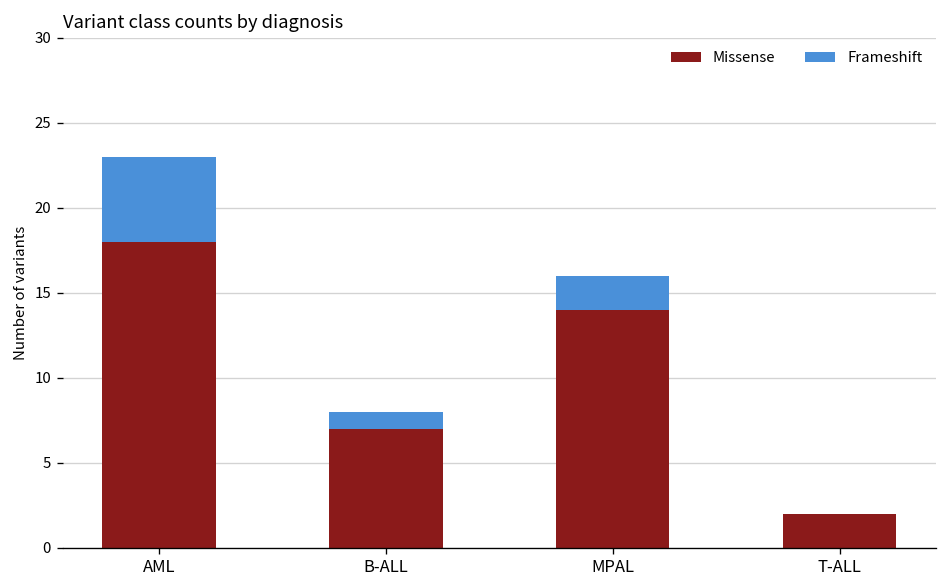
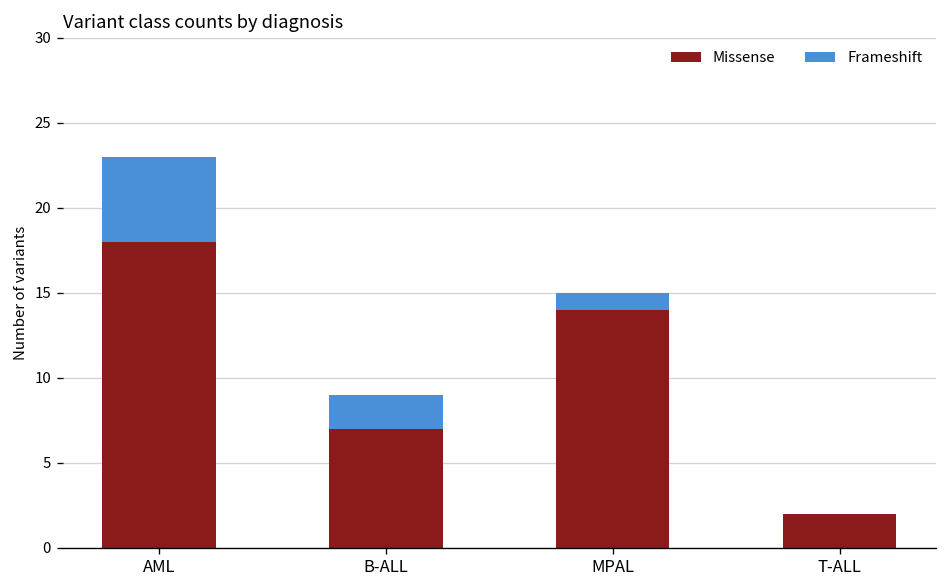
  {
    "Missense": {
      "AML": 18,
      "B-ALL": 7,
      "MPAL": 14,
      "T-ALL": 2
    },
    "Frameshift": {
      "AML": 5,
-     "B-ALL": 1,
-     "MPAL": 2,
+     "B-ALL": 2,
+     "MPAL": 1,
      "T-ALL": 0
    }
  }
